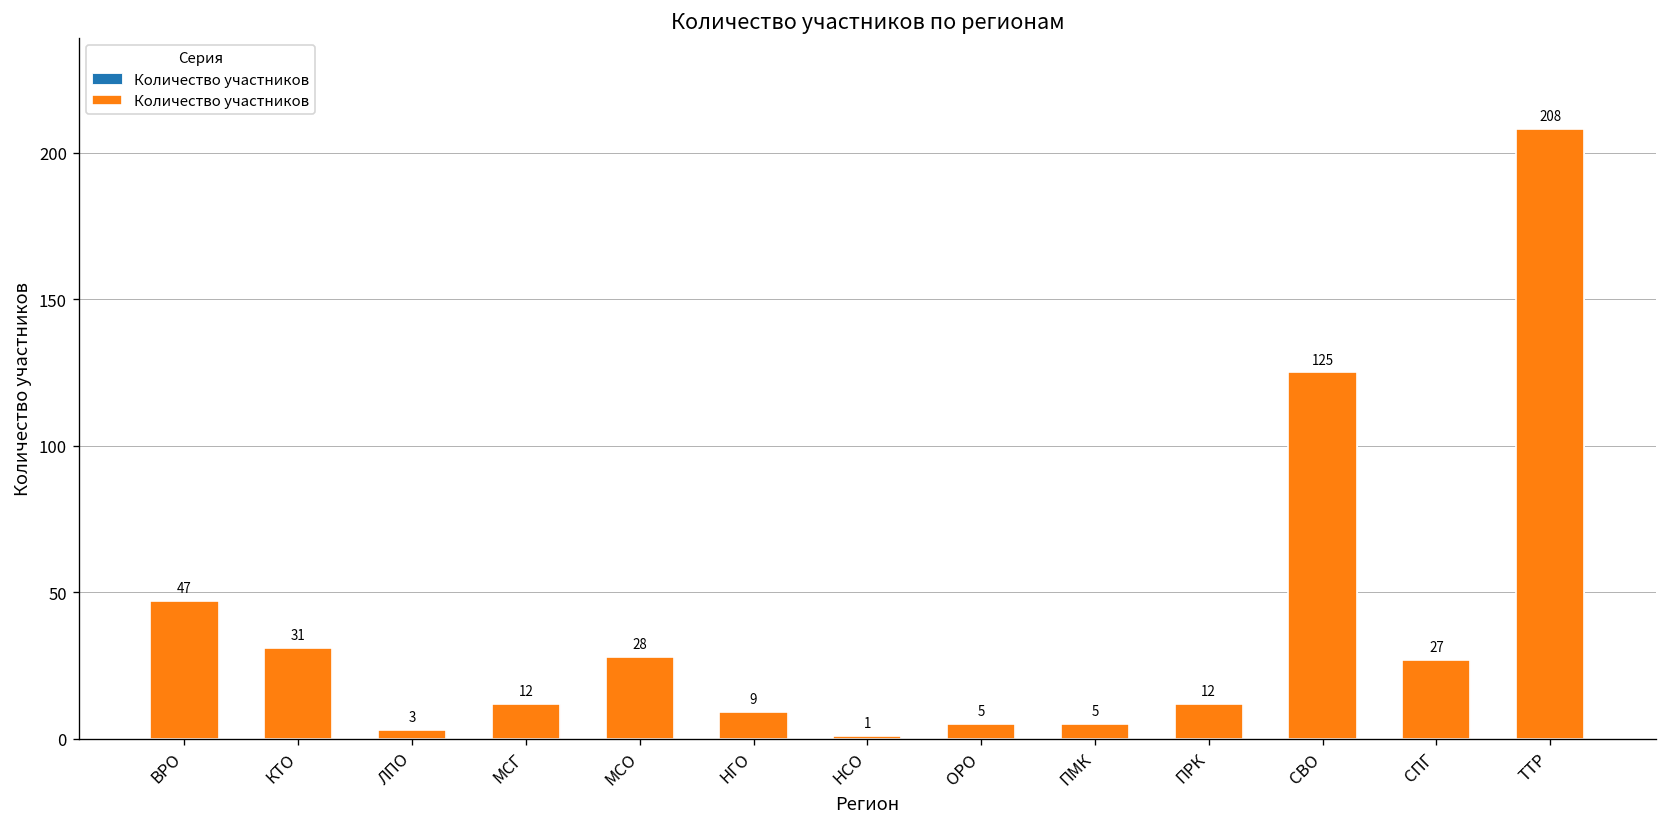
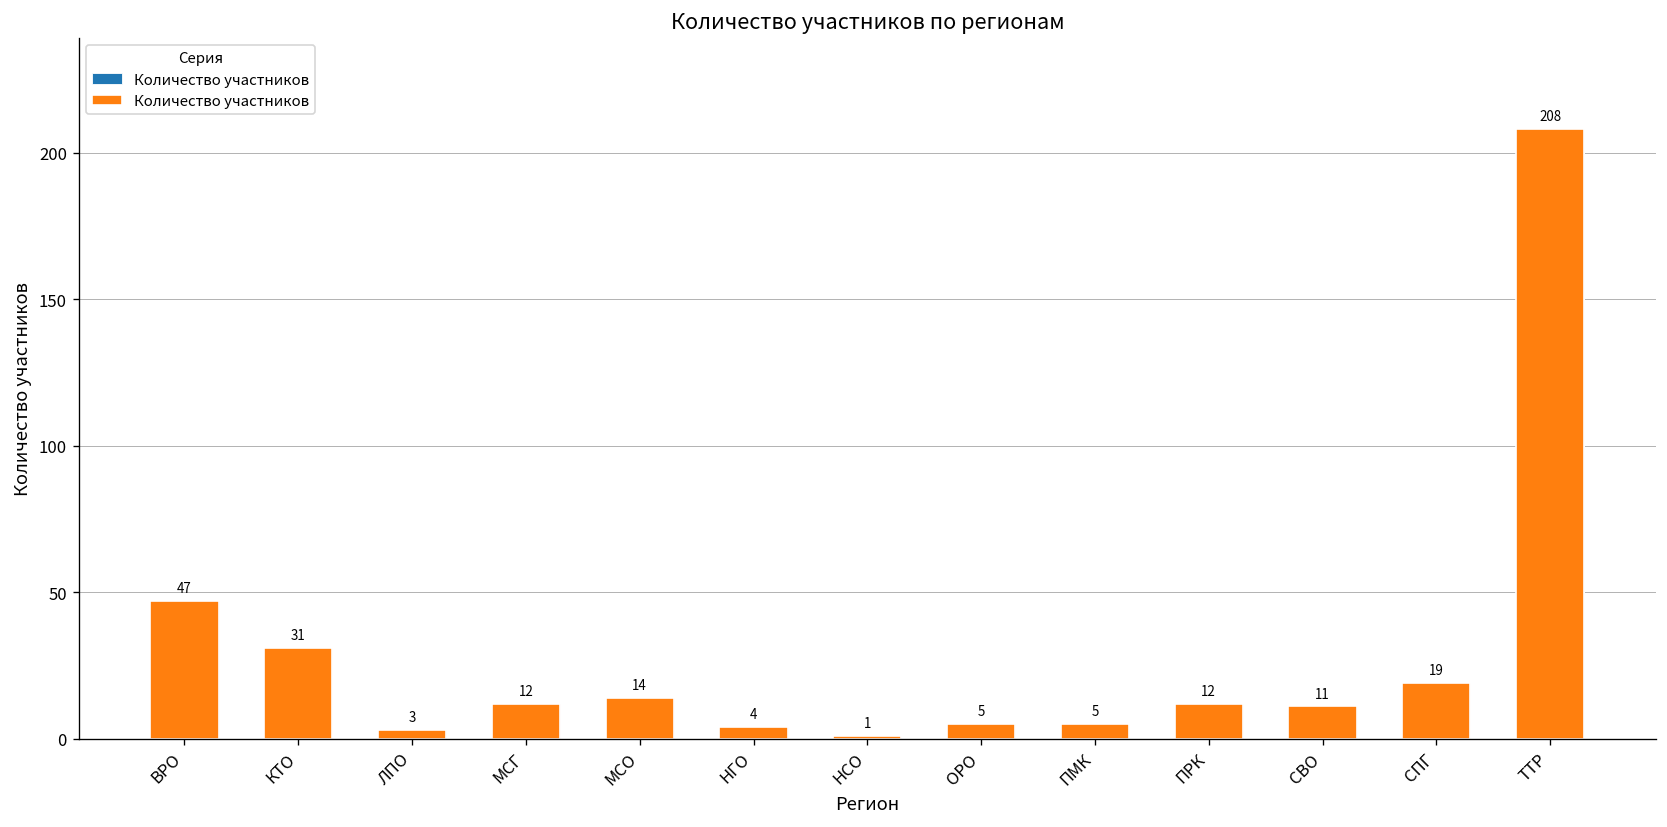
  {
    "ВРО": 47,
    "КТО": 31,
    "ЛПО": 3,
    "МСГ": 12,
-   "МСО": 28,
-   "НГО": 9,
+   "МСО": 14,
+   "НГО": 4,
    "НСО": 1,
    "ОРО": 5,
    "ПМК": 5,
    "ПРК": 12,
-   "СВО": 125,
-   "СПГ": 27,
+   "СВО": 11,
+   "СПГ": 19,
    "ТТР": 208
  }
